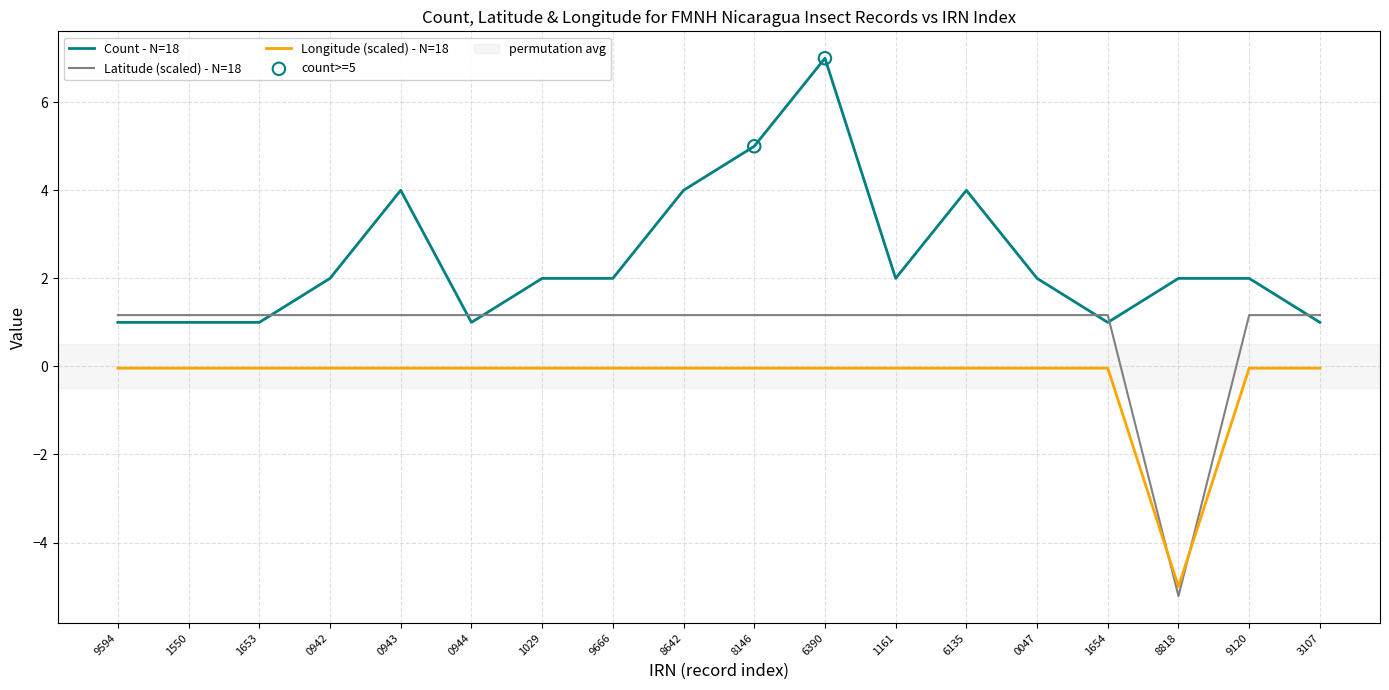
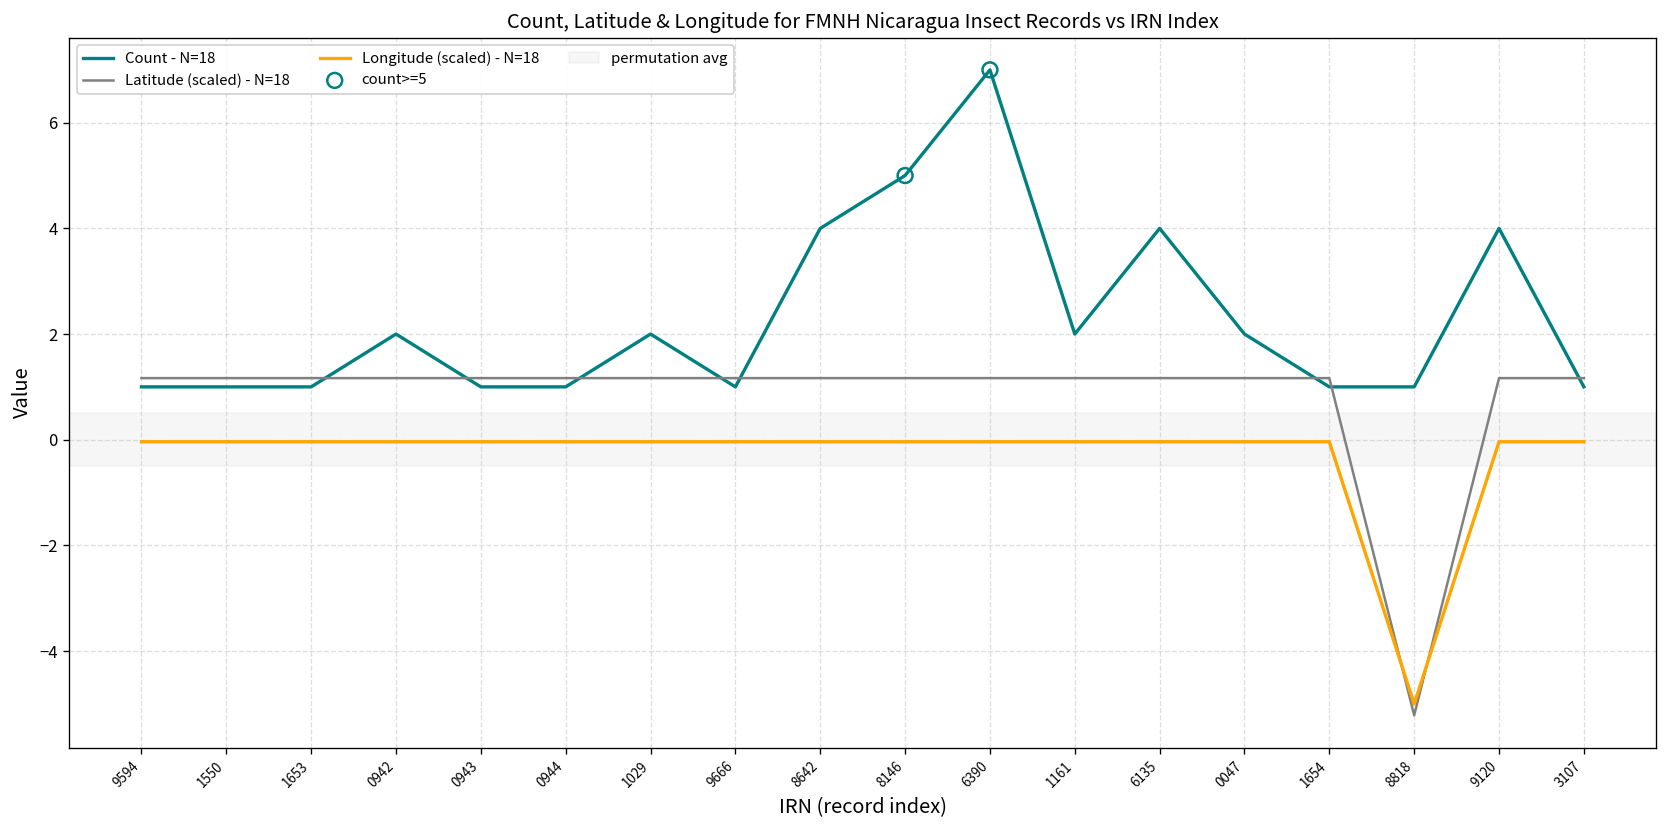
  {
    "Count - N=18": {
      "9594": 1,
      "1550": 1,
      "1653": 1,
      "0942": 2,
-     "0943": 4,
+     "0943": 1,
      "0944": 1,
      "1029": 2,
-     "9666": 2,
+     "9666": 1,
      "8642": 4,
      "1161": 2,
      "6135": 4,
      "0047": 2,
      "1654": 1,
-     "8818": 2,
-     "9120": 2,
+     "8818": 1,
+     "9120": 4,
      "3107": 1
    },
    "Latitude (scaled) - N=18": {
      "9594": 1.2,
      "1550": 1.2,
      "1653": 1.2,
      "0942": 1.2,
      "0943": 1.2,
      "0944": 1.2,
      "1029": 1.2,
      "9666": 1.2,
      "8642": 1.2,
      "8146": 1.2,
      "6390": 1.2,
      "1161": 1.2,
      "6135": 1.2,
      "0047": 1.2,
      "1654": 1.2,
      "8818": -5.2,
      "9120": 1.2,
      "3107": 1.2
    },
    "Longitude (scaled) - N=18": {
      "9594": 0,
      "1550": 0,
      "1653": 0,
      "0942": 0,
      "0943": 0,
      "0944": 0,
      "1029": 0,
      "9666": 0,
      "8642": 0,
      "8146": 0,
      "6390": 0,
      "1161": 0,
      "6135": 0,
      "0047": 0,
      "1654": 0,
      "8818": -5,
      "9120": 0,
      "3107": 0
    }
  }
